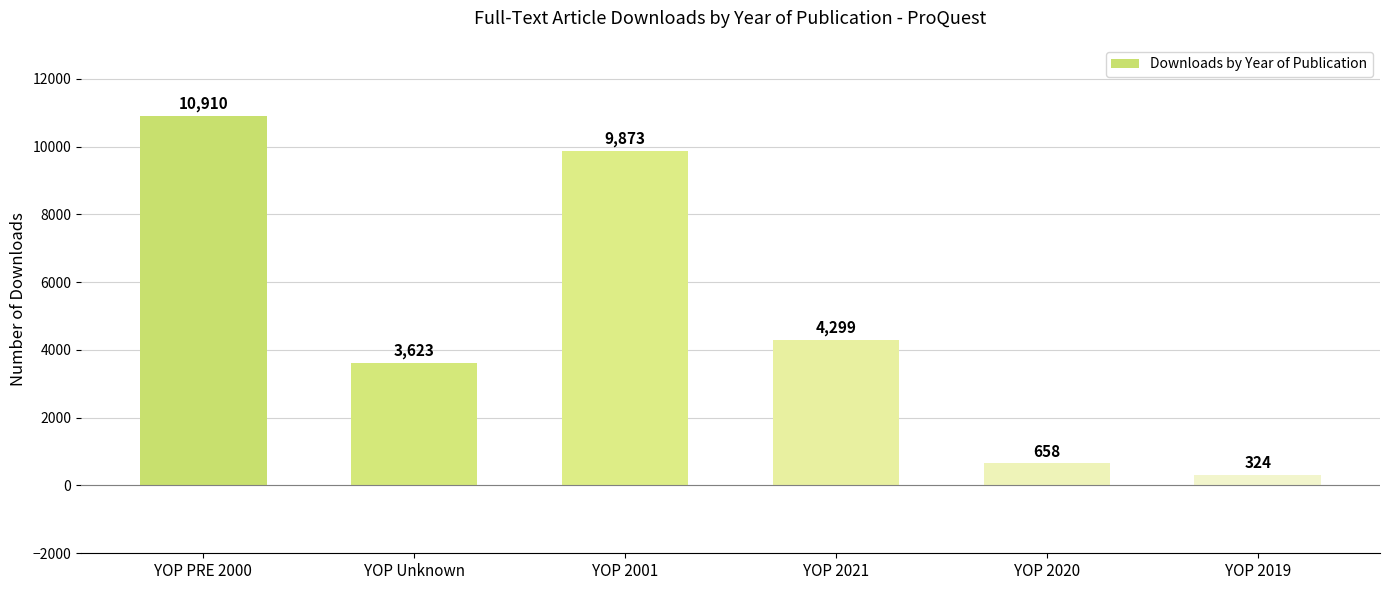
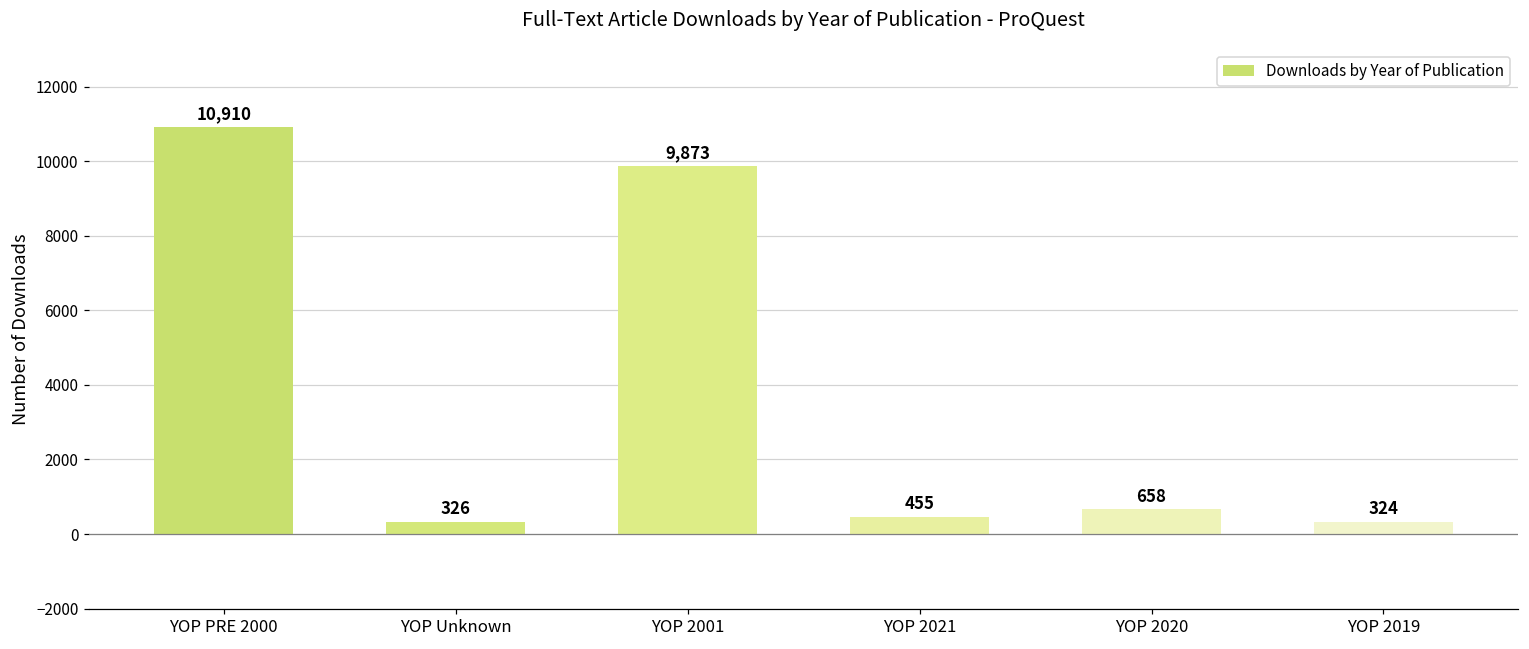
  {
    "YOP PRE 2000": "10,910",
-   "YOP Unknown": "3,623",
+   "YOP Unknown": "326",
    "YOP 2001": "9,873",
-   "YOP 2021": "4,299",
+   "YOP 2021": "455",
    "YOP 2020": "658",
    "YOP 2019": "324"
  }
